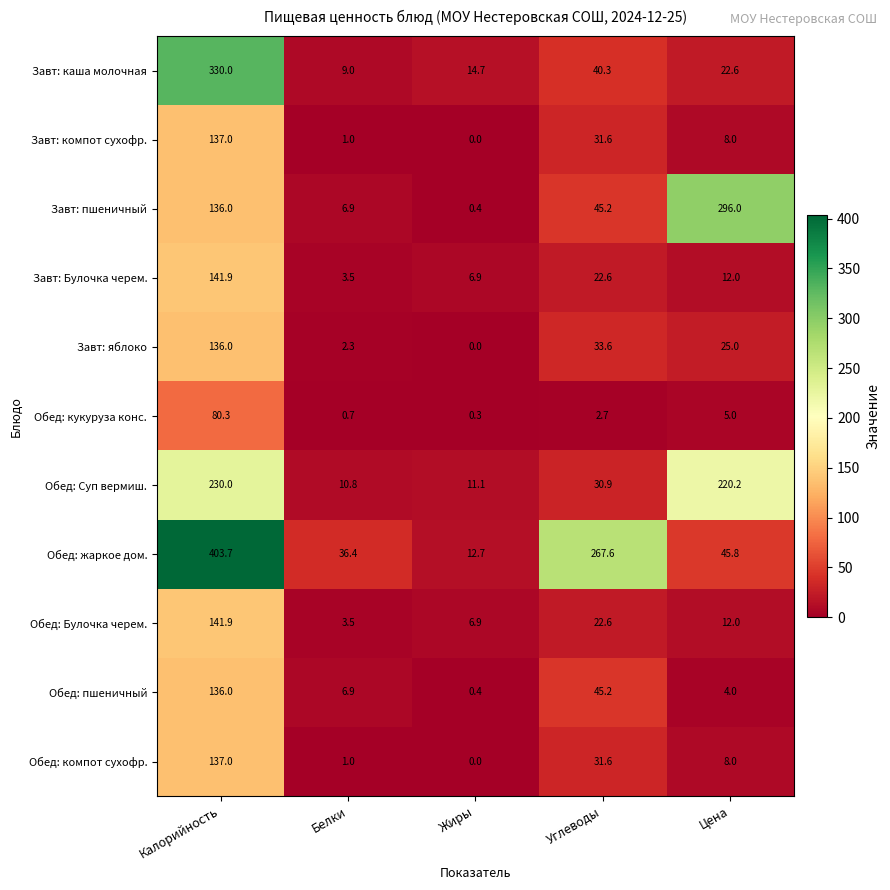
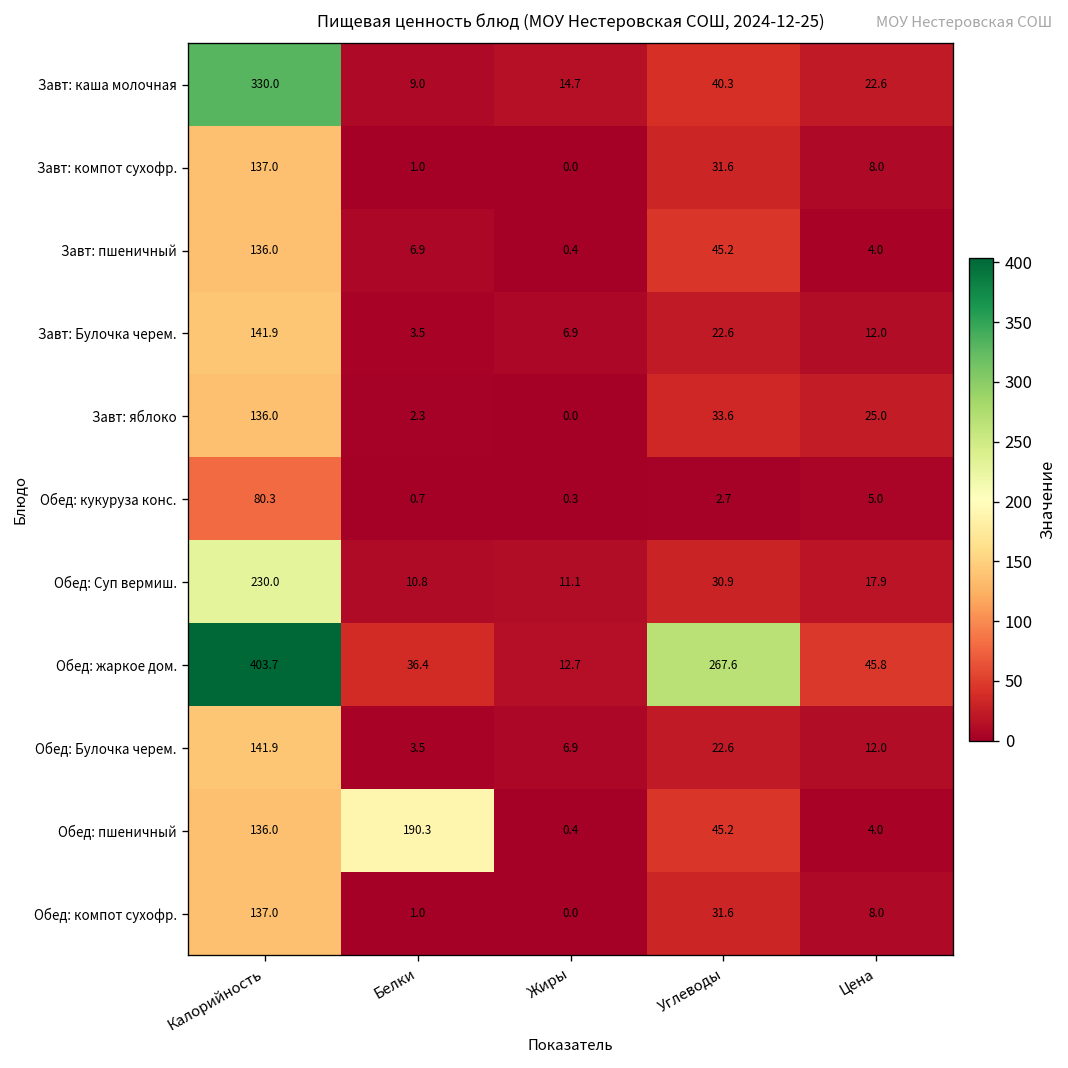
  {
    "Завт: каша молочная": {
      "Калорийность": 330.0,
      "Белки": 9.0,
      "Жиры": 14.7,
      "Углеводы": 40.3,
      "Цена": 22.6
    },
    "Завт: компот сухофр.": {
      "Калорийность": 137.0,
      "Белки": 1.0,
      "Жиры": 0.0,
      "Углеводы": 31.6,
      "Цена": 8.0
    },
    "Завт: пшеничный": {
      "Калорийность": 136.0,
      "Белки": 6.9,
      "Жиры": 0.4,
      "Углеводы": 45.2,
-     "Цена": 296.0
+     "Цена": 4.0
    },
    "Завт: Булочка черем.": {
      "Калорийность": 141.9,
      "Белки": 3.5,
      "Жиры": 6.9,
      "Углеводы": 22.6,
      "Цена": 12.0
    },
    "Завт: яблоко": {
      "Калорийность": 136.0,
      "Белки": 2.3,
      "Жиры": 0.0,
      "Углеводы": 33.6,
      "Цена": 25.0
    },
    "Обед: кукуруза конс.": {
      "Калорийность": 80.3,
      "Белки": 0.7,
      "Жиры": 0.3,
      "Углеводы": 2.7,
      "Цена": 5.0
    },
    "Обед: Суп вермиш.": {
      "Калорийность": 230.0,
      "Белки": 10.8,
      "Жиры": 11.1,
      "Углеводы": 30.9,
-     "Цена": 220.2
+     "Цена": 17.9
    },
    "Обед: жаркое дом.": {
      "Калорийность": 403.7,
      "Белки": 36.4,
      "Жиры": 12.7,
      "Углеводы": 267.6,
      "Цена": 45.8
    },
    "Обед: Булочка черем.": {
      "Калорийность": 141.9,
      "Белки": 3.5,
      "Жиры": 6.9,
      "Углеводы": 22.6,
      "Цена": 12.0
    },
    "Обед: пшеничный": {
      "Калорийность": 136.0,
-     "Белки": 6.9,
+     "Белки": 190.3,
      "Жиры": 0.4,
      "Углеводы": 45.2,
      "Цена": 4.0
    },
    "Обед: компот сухофр.": {
      "Калорийность": 137.0,
      "Белки": 1.0,
      "Жиры": 0.0,
      "Углеводы": 31.6,
      "Цена": 8.0
    }
  }
